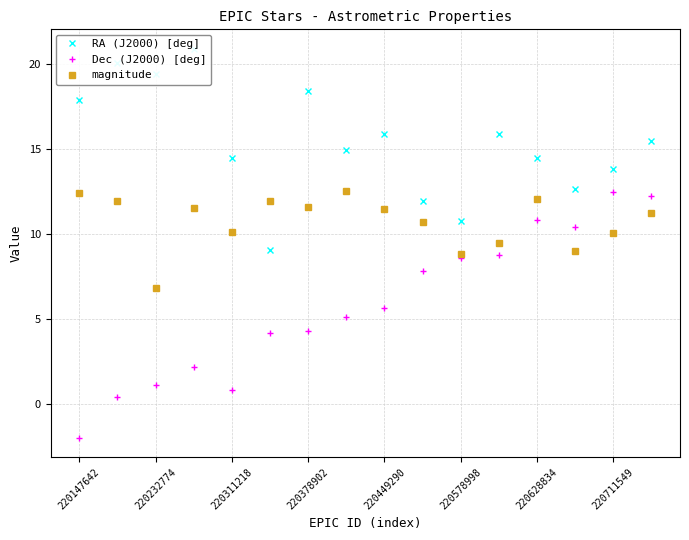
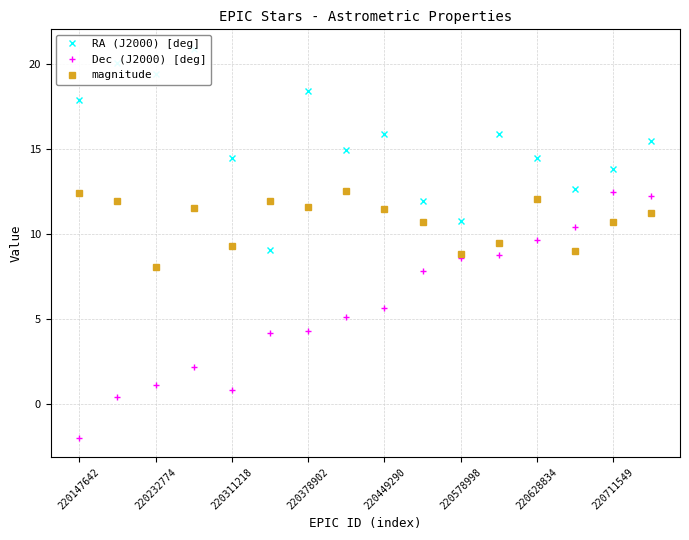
  {
    "RA (J2000) [deg]": {
      "220147642": 17.9,
      "220311218": 14.5,
      "220378902": 18.4,
      "220449290": 15.9,
      "220578998": 10.8,
      "220628834": 14.5,
      "220711549": 13.8
    },
    "Dec (J2000) [deg]": {
      "220147642": -2.0,
      "220232774": 1.2,
      "220311218": 0.9,
      "220378902": 4.3,
      "220449290": 5.7,
      "220578998": 8.6,
-     "220628834": 10.8,
+     "220628834": 9.7,
      "220711549": 12.5
    },
    "magnitude": {
      "220147642": 12.4,
-     "220232774": 6.8,
-     "220311218": 10.2,
+     "220232774": 8.1,
+     "220311218": 9.3,
      "220378902": 11.6,
      "220449290": 11.5,
      "220578998": 8.8,
      "220628834": 12.1,
-     "220711549": 10.1
+     "220711549": 10.7
    }
  }
